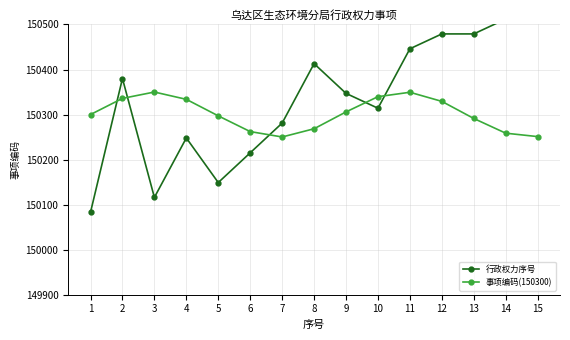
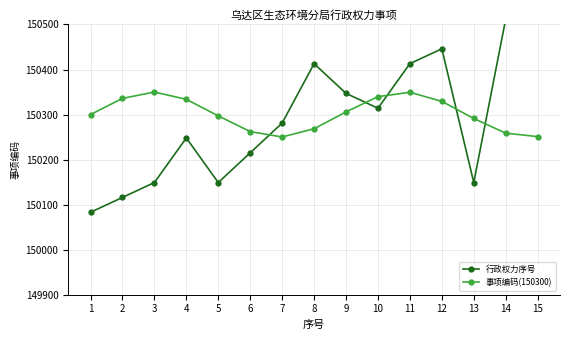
  {
    "行政权力序号": {
      "1": 150080,
-     "2": 150380,
-     "3": 150120,
+     "2": 150120,
+     "3": 150150,
      "4": 150250,
      "5": 150150,
      "6": 150220,
      "7": 150280,
      "8": 150410,
      "9": 150350,
      "10": 150310,
-     "11": 150450,
-     "12": 150480,
-     "13": 150480
+     "11": 150410,
+     "12": 150450,
+     "13": 150150
    },
    "事项编码(150300)": {
      "1": 150300,
      "2": 150340,
      "3": 150350,
      "4": 150330,
      "5": 150300,
      "6": 150260,
      "7": 150250,
      "8": 150270,
      "9": 150310,
      "10": 150340,
      "11": 150350,
      "12": 150330,
      "13": 150290,
      "14": 150260,
      "15": 150250
    }
  }
